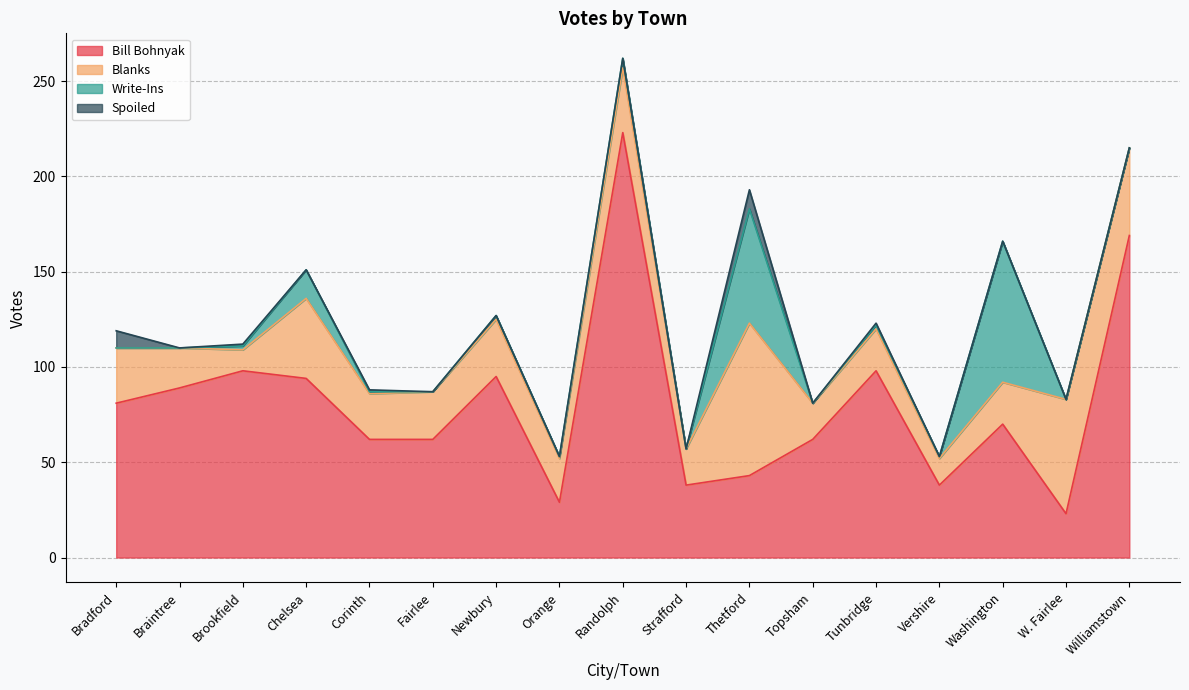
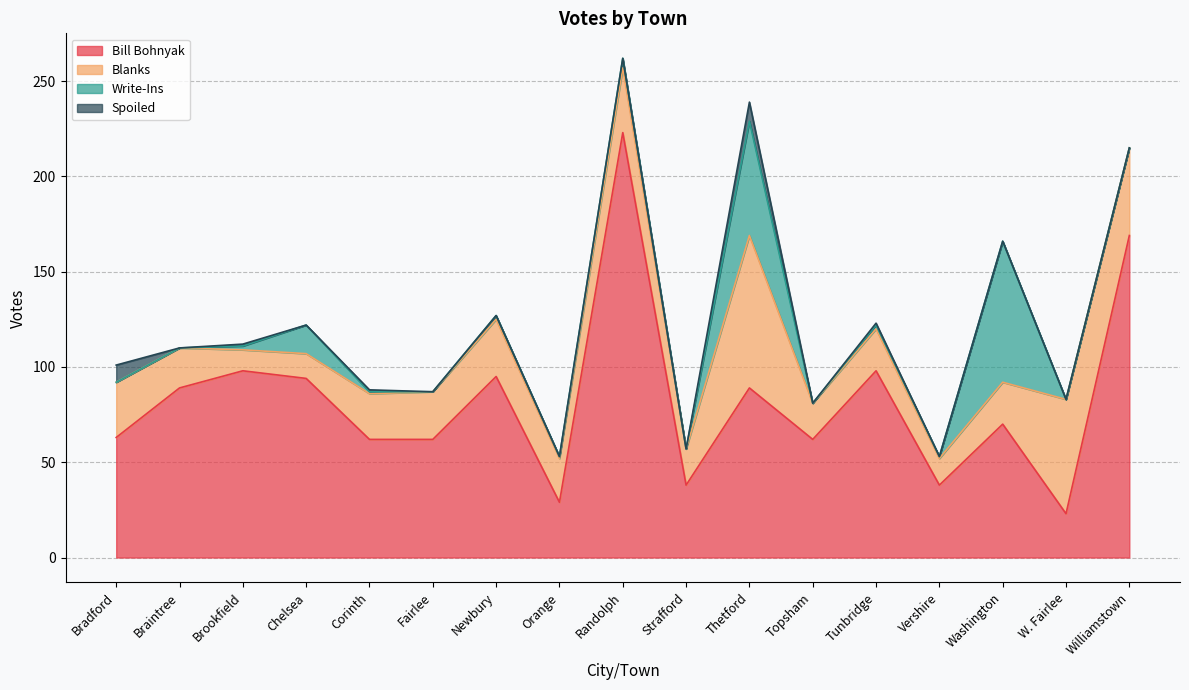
  {
    "Bill Bohnyak": {
-     "Bradford": 81,
+     "Bradford": 63,
      "Braintree": 89,
      "Brookfield": 98,
      "Chelsea": 94,
      "Corinth": 62,
      "Fairlee": 62,
      "Newbury": 95,
      "Orange": 29,
      "Randolph": 223,
      "Strafford": 38,
-     "Thetford": 43,
+     "Thetford": 89,
      "Topsham": 62,
      "Tunbridge": 98,
      "Vershire": 38,
      "Washington": 70,
      "W. Fairlee": 23,
      "Williamstown": 169
    },
    "Blanks": {
      "Brookfield": 11,
-     "Chelsea": 42,
+     "Chelsea": 13,
      "Newbury": 30,
      "Randolph": 34,
      "Thetford": 80,
      "Tunbridge": 22,
      "Washington": 22
    },
    "Write-Ins": {
      "Thetford": 60
    },
    "Spoiled": {
      "Bradford": 9,
      "Thetford": 10
    }
  }
